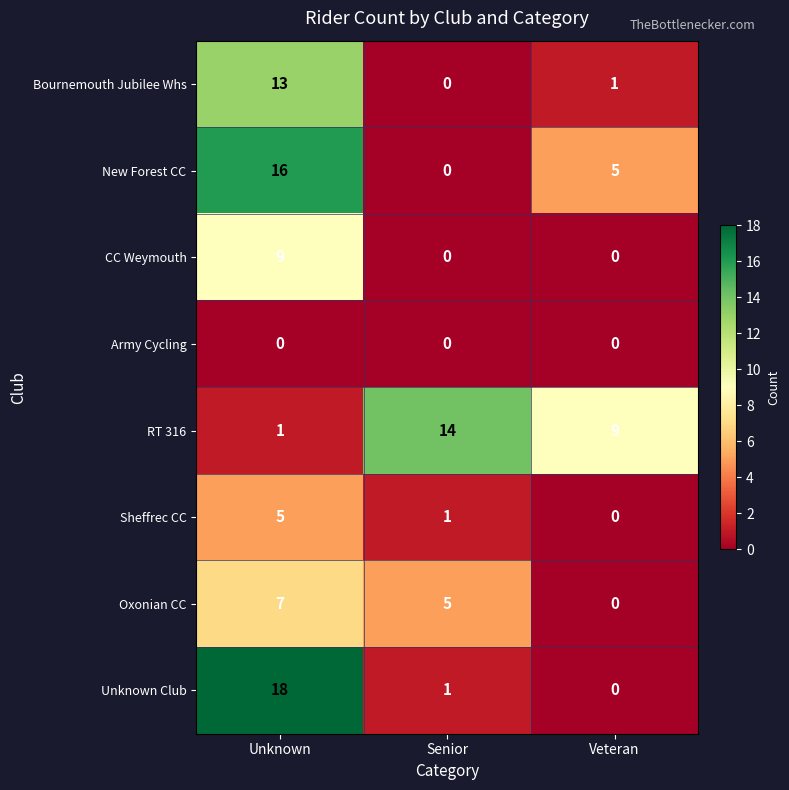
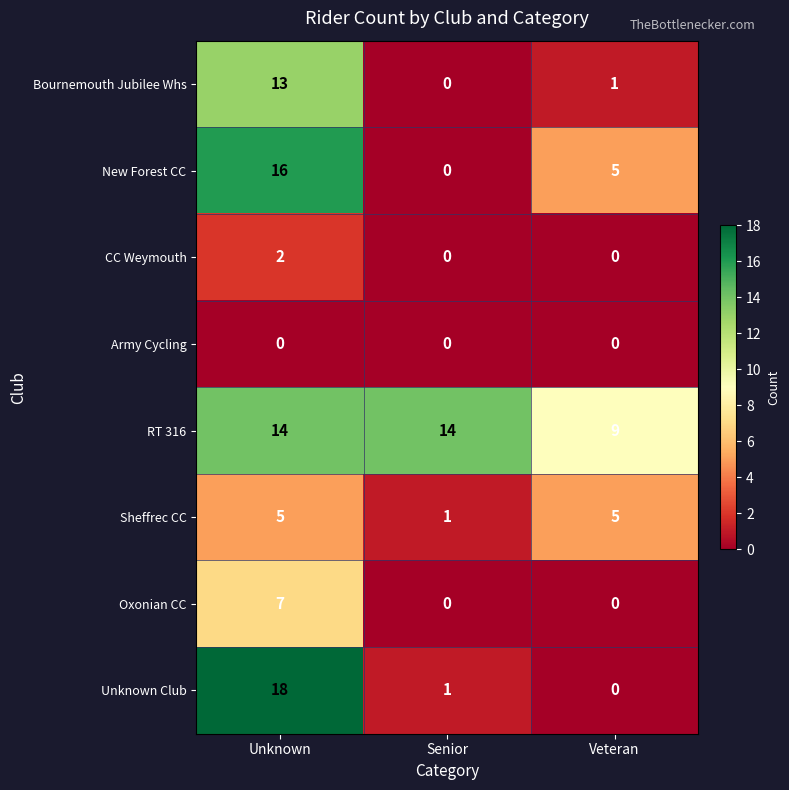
  {
    "Bournemouth Jubilee Whs": {
      "Unknown": 13,
      "Senior": 0,
      "Veteran": 1
    },
    "New Forest CC": {
      "Unknown": 16,
      "Senior": 0,
      "Veteran": 5
    },
    "CC Weymouth": {
-     "Unknown": 9,
+     "Unknown": 2,
      "Senior": 0,
      "Veteran": 0
    },
    "Army Cycling": {
      "Unknown": 0,
      "Senior": 0,
      "Veteran": 0
    },
    "RT 316": {
-     "Unknown": 1,
+     "Unknown": 14,
      "Senior": 14,
      "Veteran": 9
    },
    "Sheffrec CC": {
      "Unknown": 5,
      "Senior": 1,
-     "Veteran": 0
+     "Veteran": 5
    },
    "Oxonian CC": {
      "Unknown": 7,
-     "Senior": 5,
+     "Senior": 0,
      "Veteran": 0
    },
    "Unknown Club": {
      "Unknown": 18,
      "Senior": 1,
      "Veteran": 0
    }
  }
